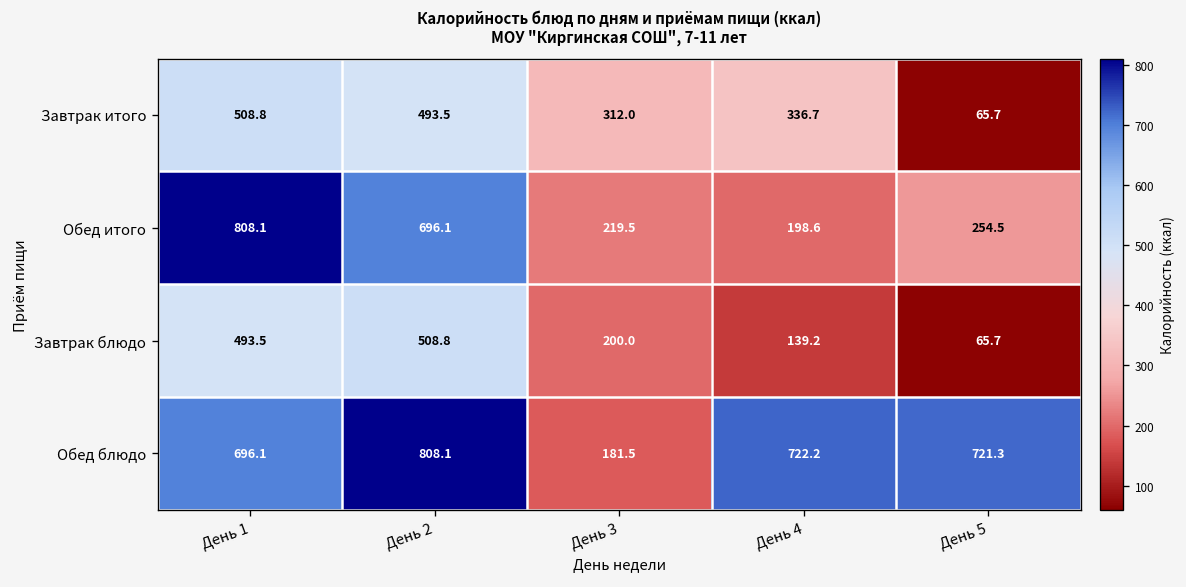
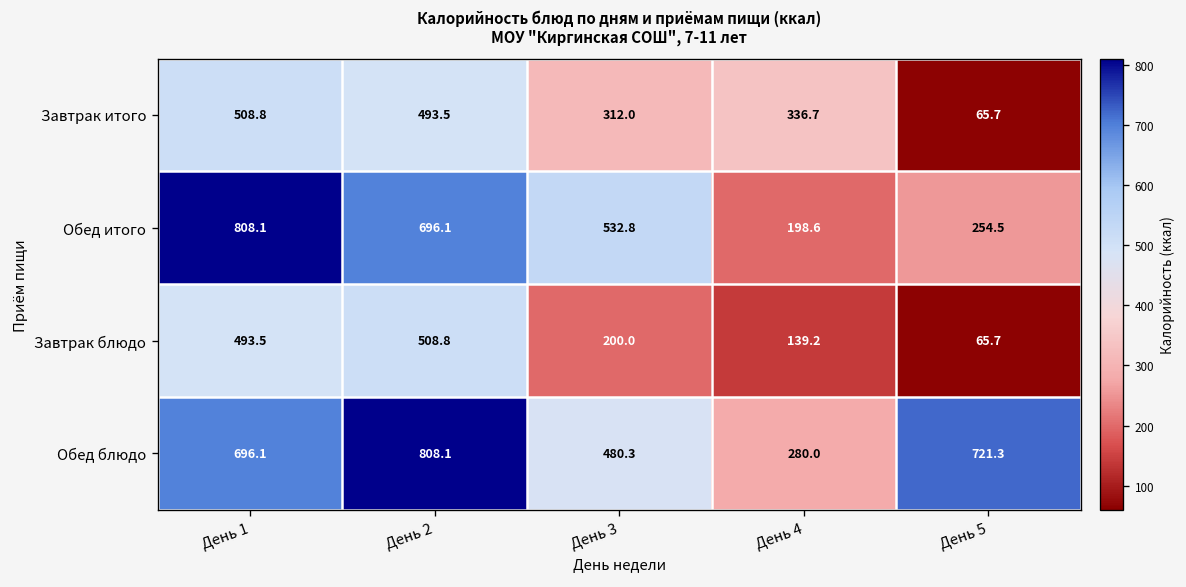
  {
    "Завтрак итого": {
      "День 1": 508.8,
      "День 2": 493.5,
      "День 3": 312.0,
      "День 4": 336.7,
      "День 5": 65.7
    },
    "Обед итого": {
      "День 1": 808.1,
      "День 2": 696.1,
-     "День 3": 219.5,
+     "День 3": 532.8,
      "День 4": 198.6,
      "День 5": 254.5
    },
    "Завтрак блюдо": {
      "День 1": 493.5,
      "День 2": 508.8,
      "День 3": 200.0,
      "День 4": 139.2,
      "День 5": 65.7
    },
    "Обед блюдо": {
      "День 1": 696.1,
      "День 2": 808.1,
-     "День 3": 181.5,
-     "День 4": 722.2,
+     "День 3": 480.3,
+     "День 4": 280.0,
      "День 5": 721.3
    }
  }
